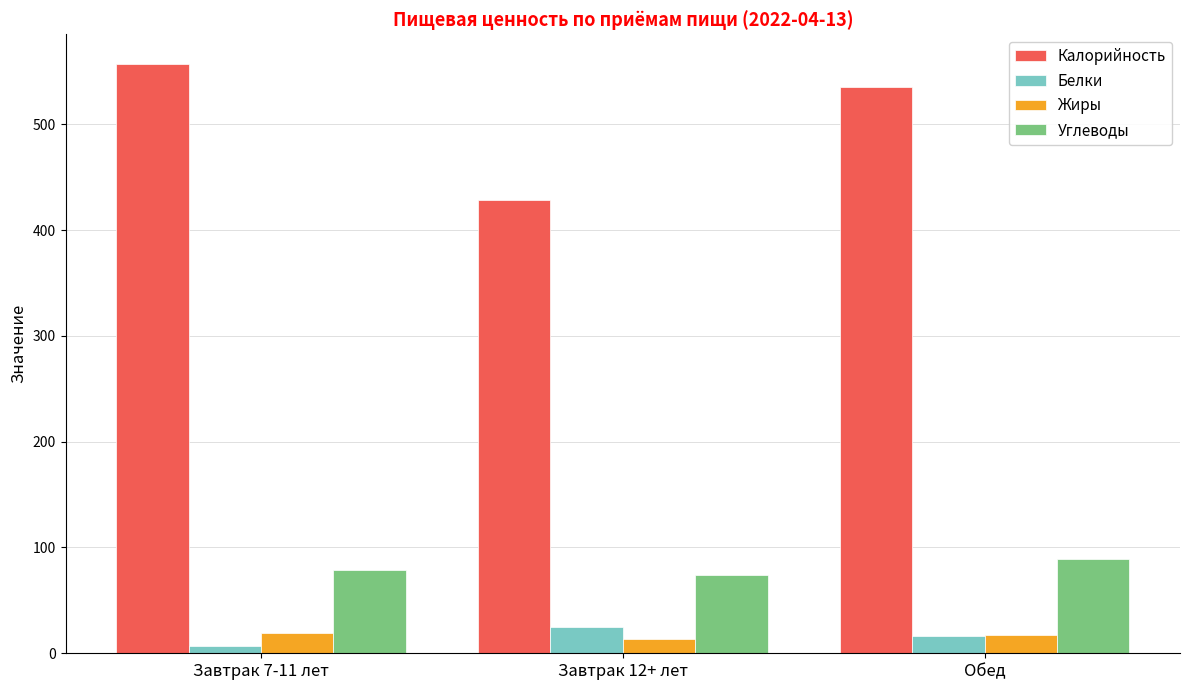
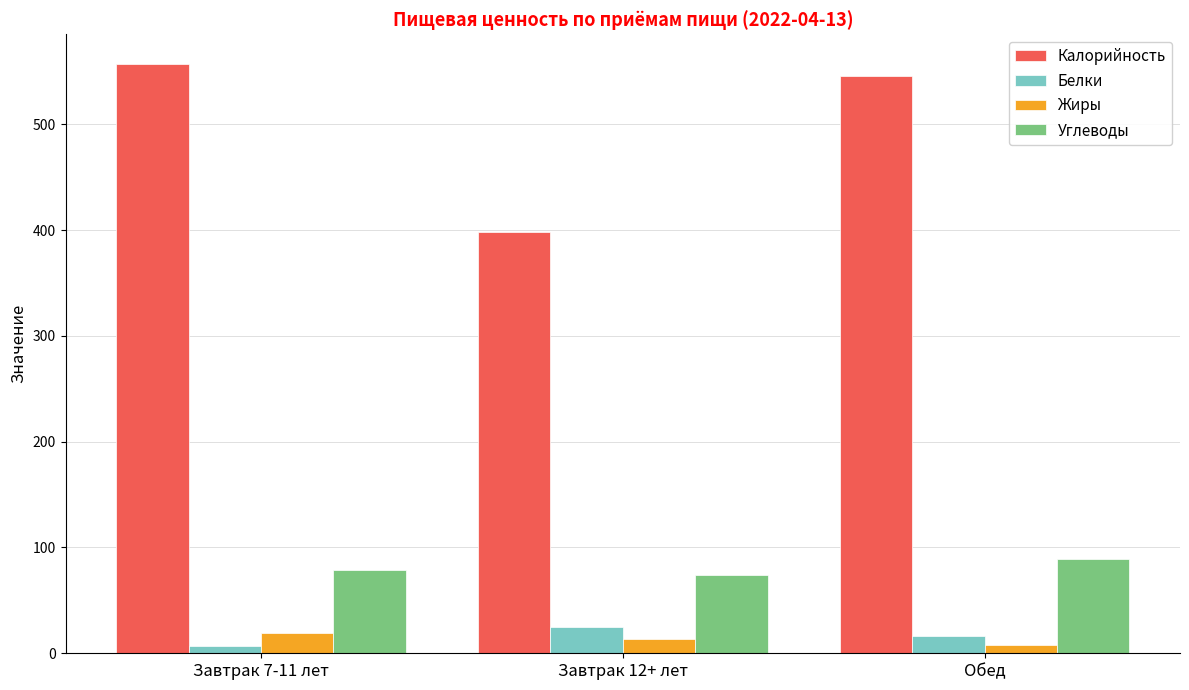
  {
    "Калорийность": {
      "Завтрак 7-11 лет": 557,
-     "Завтрак 12+ лет": 428,
-     "Обед": 536
+     "Завтрак 12+ лет": 398,
+     "Обед": 546
    },
    "Белки": {
      "Завтрак 7-11 лет": 7,
      "Завтрак 12+ лет": 25,
      "Обед": 16
    },
    "Жиры": {
      "Завтрак 7-11 лет": 19,
      "Завтрак 12+ лет": 13,
-     "Обед": 17
+     "Обед": 7
    },
    "Углеводы": {
      "Завтрак 7-11 лет": 79,
      "Завтрак 12+ лет": 74,
      "Обед": 89
    }
  }
